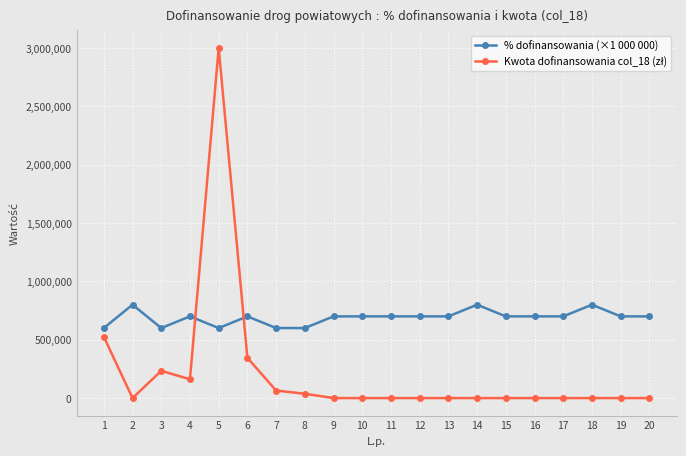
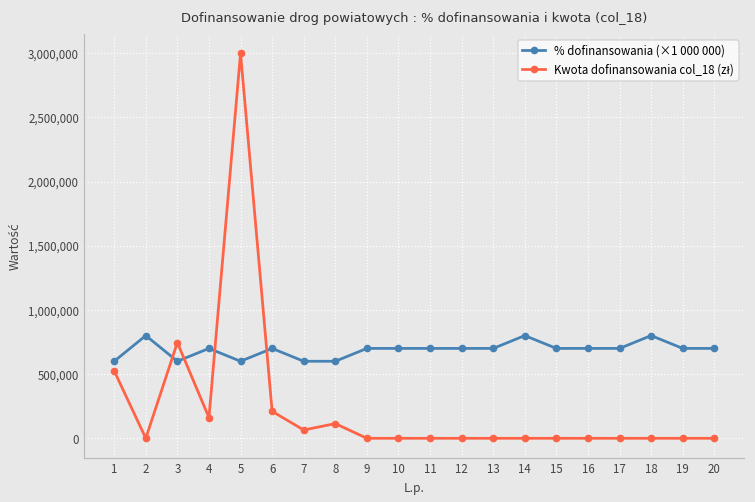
  {
    "% dofinansowania (×1 000 000)": {
      "1": "600,000",
      "2": "800,000",
      "3": "600,000",
      "4": "700,000",
      "5": "600,000",
      "6": "700,000",
      "7": "600,000",
      "8": "600,000",
      "9": "700,000",
      "10": "700,000",
      "11": "700,000",
      "12": "700,000",
      "13": "700,000",
      "14": "800,000",
      "15": "700,000",
      "16": "700,000",
      "17": "700,000",
      "18": "800,000",
      "19": "700,000",
      "20": "700,000"
    },
    "Kwota dofinansowania col_18 (zł)": {
      "1": "530,000",
      "2": "0",
-     "3": "230,000",
+     "3": "750,000",
      "4": "160,000",
      "5": "3,000,000",
-     "6": "340,000",
+     "6": "210,000",
      "7": "60,000",
-     "8": "40,000",
+     "8": "110,000",
      "9": "0",
      "10": "0",
      "11": "0",
      "12": "0",
      "13": "0",
      "14": "0",
      "15": "0",
      "16": "0",
      "17": "0",
      "18": "0",
      "19": "0",
      "20": "0"
    }
  }
